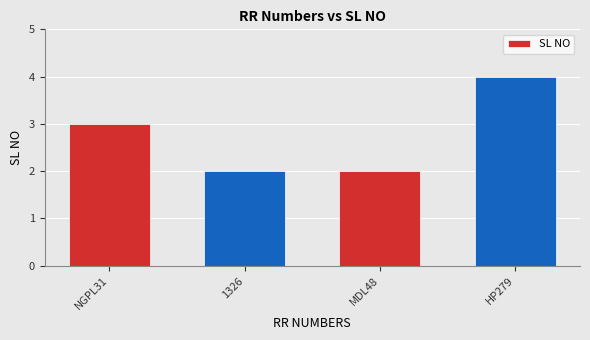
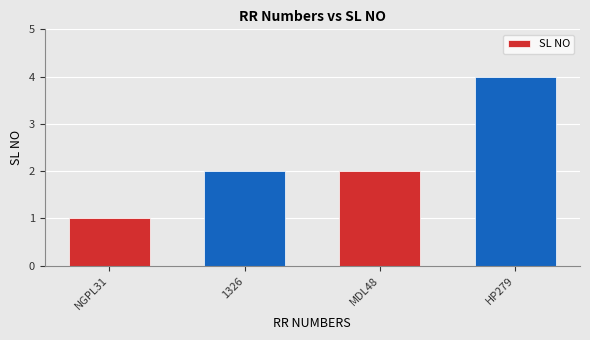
  {
-   "NGPL31": 3,
+   "NGPL31": 1,
    "1326": 2,
    "MDL48": 2,
    "HP279": 4
  }
